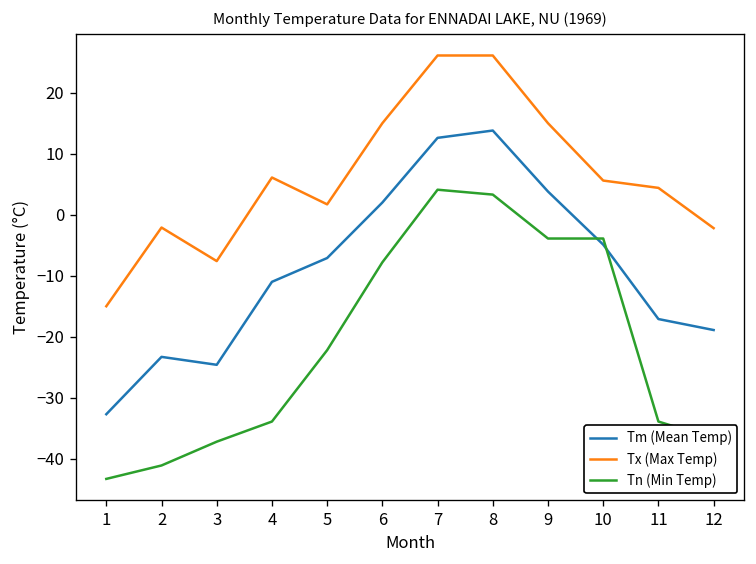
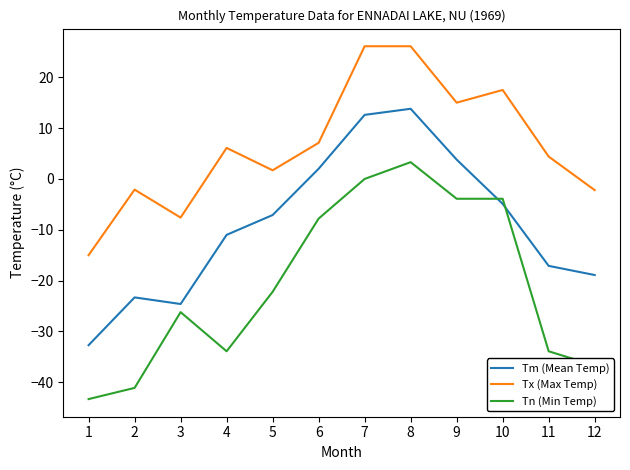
  {
    "Tm (Mean Temp)": {
      "1": -33,
      "2": -23,
      "3": -25,
      "4": -11,
      "5": -7,
      "6": 2,
      "7": 13,
      "8": 14,
      "9": 4,
      "10": -5,
      "11": -17,
      "12": -19
    },
    "Tx (Max Temp)": {
      "1": -15,
      "2": -2,
      "3": -8,
      "4": 6,
      "5": 2,
-     "6": 15,
+     "6": 7,
      "7": 26,
      "8": 26,
      "9": 15,
-     "10": 6,
+     "10": 18,
      "11": 4,
      "12": -2
    },
    "Tn (Min Temp)": {
      "1": -43,
      "2": -41,
-     "3": -37,
+     "3": -26,
      "4": -34,
      "5": -22,
      "6": -8,
-     "7": 4,
+     "7": 0,
      "8": 3,
      "9": -4,
      "10": -4,
      "11": -34
    }
  }
